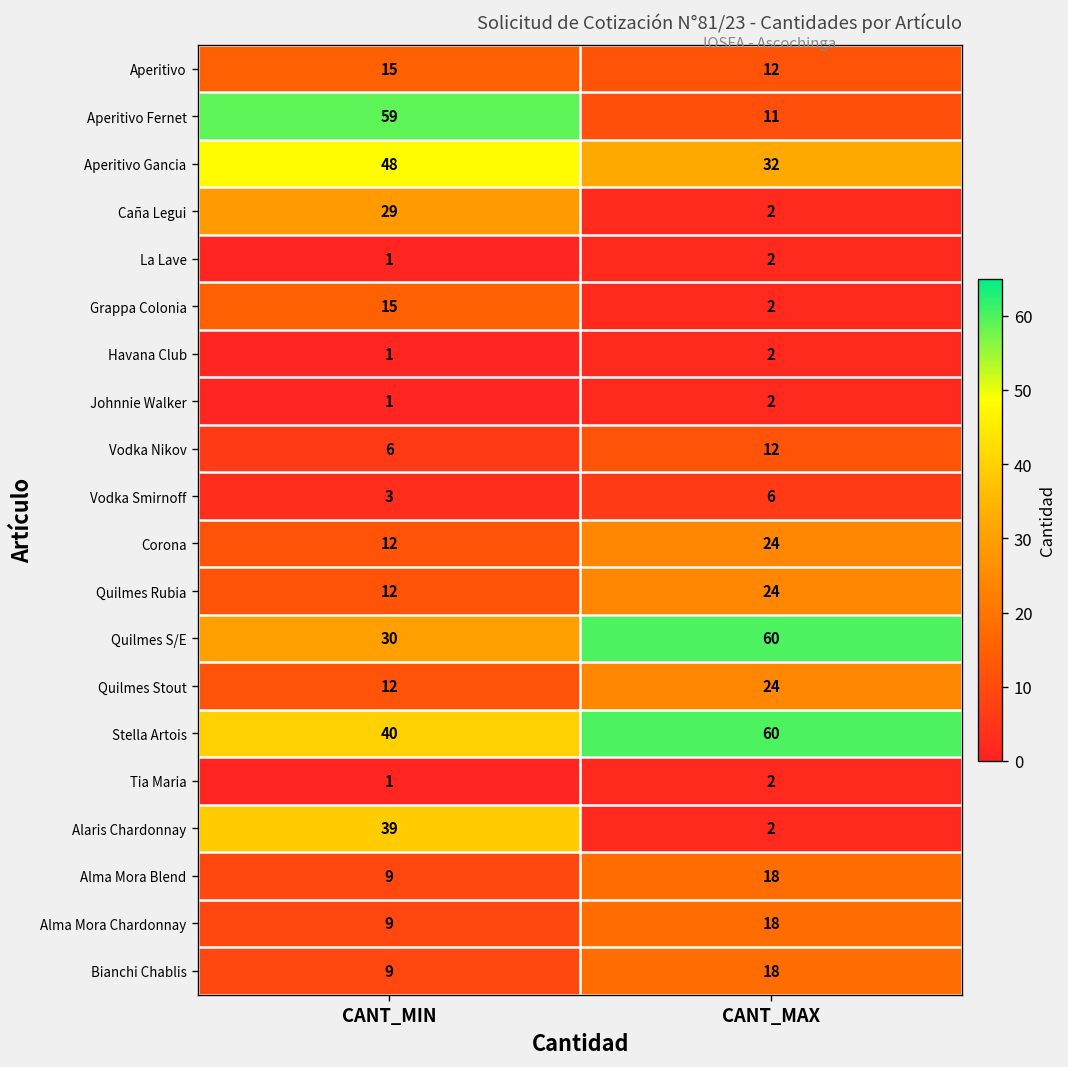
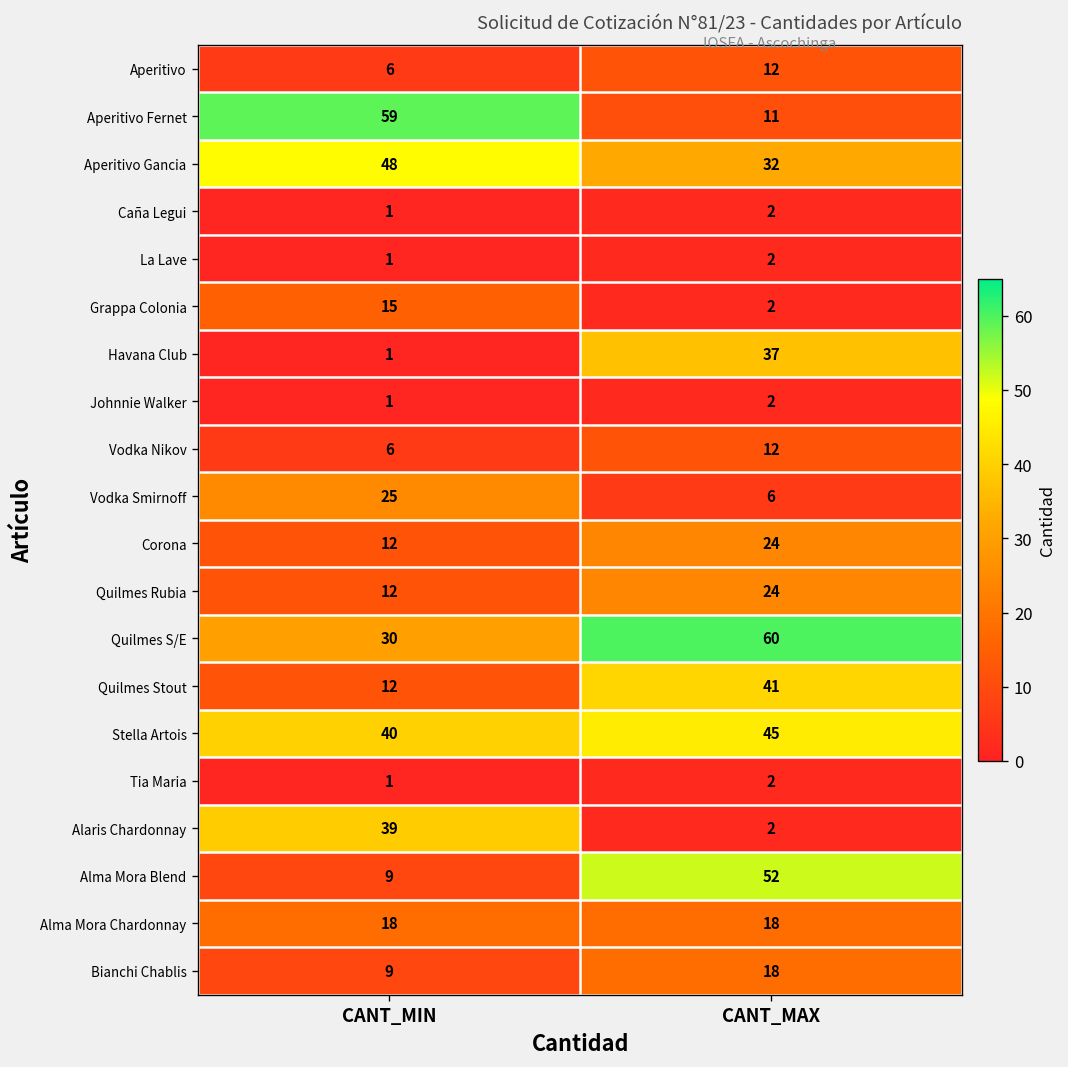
  {
    "Aperitivo": {
-     "CANT_MIN": 15,
+     "CANT_MIN": 6,
      "CANT_MAX": 12
    },
    "Aperitivo Fernet": {
      "CANT_MIN": 59,
      "CANT_MAX": 11
    },
    "Aperitivo Gancia": {
      "CANT_MIN": 48,
      "CANT_MAX": 32
    },
    "Caña Legui": {
-     "CANT_MIN": 29,
+     "CANT_MIN": 1,
      "CANT_MAX": 2
    },
    "La Lave": {
      "CANT_MIN": 1,
      "CANT_MAX": 2
    },
    "Grappa Colonia": {
      "CANT_MIN": 15,
      "CANT_MAX": 2
    },
    "Havana Club": {
      "CANT_MIN": 1,
-     "CANT_MAX": 2
+     "CANT_MAX": 37
    },
    "Johnnie Walker": {
      "CANT_MIN": 1,
      "CANT_MAX": 2
    },
    "Vodka Nikov": {
      "CANT_MIN": 6,
      "CANT_MAX": 12
    },
    "Vodka Smirnoff": {
-     "CANT_MIN": 3,
+     "CANT_MIN": 25,
      "CANT_MAX": 6
    },
    "Corona": {
      "CANT_MIN": 12,
      "CANT_MAX": 24
    },
    "Quilmes Rubia": {
      "CANT_MIN": 12,
      "CANT_MAX": 24
    },
    "Quilmes S/E": {
      "CANT_MIN": 30,
      "CANT_MAX": 60
    },
    "Quilmes Stout": {
      "CANT_MIN": 12,
-     "CANT_MAX": 24
+     "CANT_MAX": 41
    },
    "Stella Artois": {
      "CANT_MIN": 40,
-     "CANT_MAX": 60
+     "CANT_MAX": 45
    },
    "Tia Maria": {
      "CANT_MIN": 1,
      "CANT_MAX": 2
    },
    "Alaris Chardonnay": {
      "CANT_MIN": 39,
      "CANT_MAX": 2
    },
    "Alma Mora Blend": {
      "CANT_MIN": 9,
-     "CANT_MAX": 18
+     "CANT_MAX": 52
    },
    "Alma Mora Chardonnay": {
-     "CANT_MIN": 9,
+     "CANT_MIN": 18,
      "CANT_MAX": 18
    },
    "Bianchi Chablis": {
      "CANT_MIN": 9,
      "CANT_MAX": 18
    }
  }
